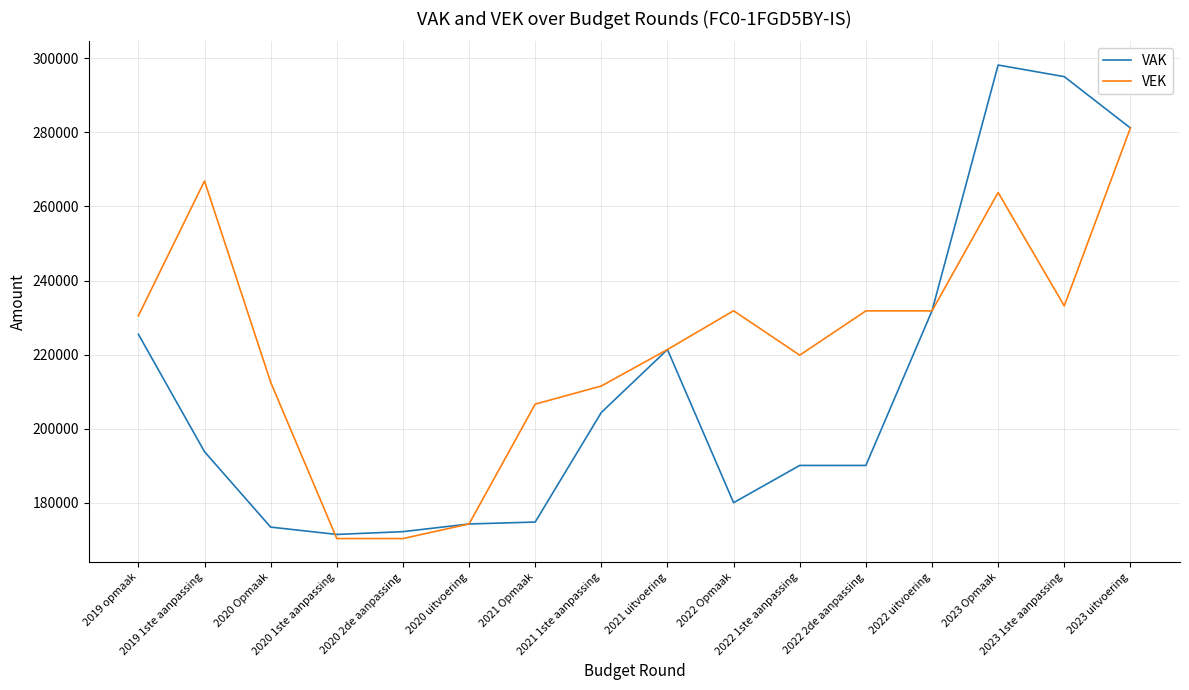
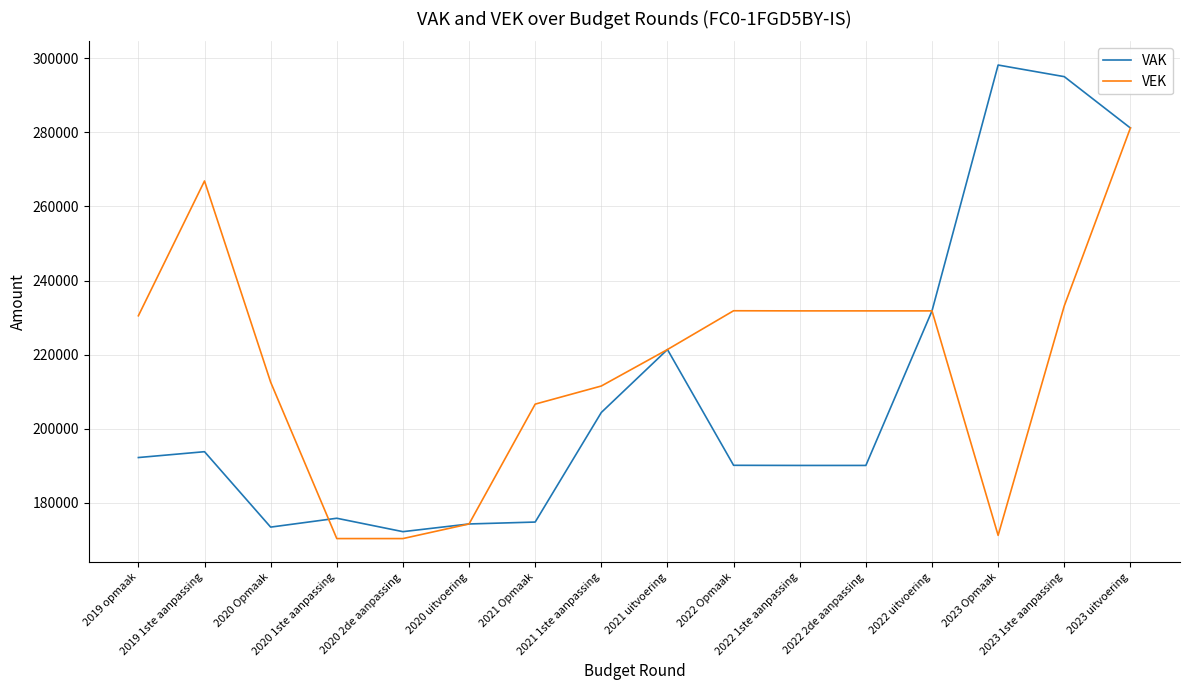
  {
    "VAK": {
-     "2019 opmaak": 226000,
+     "2019 opmaak": 192000,
      "2019 1ste aanpassing": 194000,
      "2020 Opmaak": 173000,
-     "2020 1ste aanpassing": 171000,
+     "2020 1ste aanpassing": 176000,
      "2020 2de aanpassing": 172000,
      "2021 Opmaak": 175000,
      "2021 1ste aanpassing": 204000,
-     "2022 Opmaak": 180000,
+     "2022 Opmaak": 190000,
      "2022 1ste aanpassing": 190000,
      "2022 2de aanpassing": 190000,
      "2023 Opmaak": 298000,
      "2023 1ste aanpassing": 295000
    },
    "VEK": {
      "2019 opmaak": 231000,
      "2019 1ste aanpassing": 267000,
      "2020 Opmaak": 213000,
      "2020 1ste aanpassing": 170000,
      "2020 2de aanpassing": 170000,
      "2021 Opmaak": 207000,
      "2021 1ste aanpassing": 212000,
      "2022 Opmaak": 232000,
-     "2022 1ste aanpassing": 220000,
+     "2022 1ste aanpassing": 232000,
      "2022 2de aanpassing": 232000,
-     "2023 Opmaak": 264000,
+     "2023 Opmaak": 171000,
      "2023 1ste aanpassing": 233000
    }
  }
